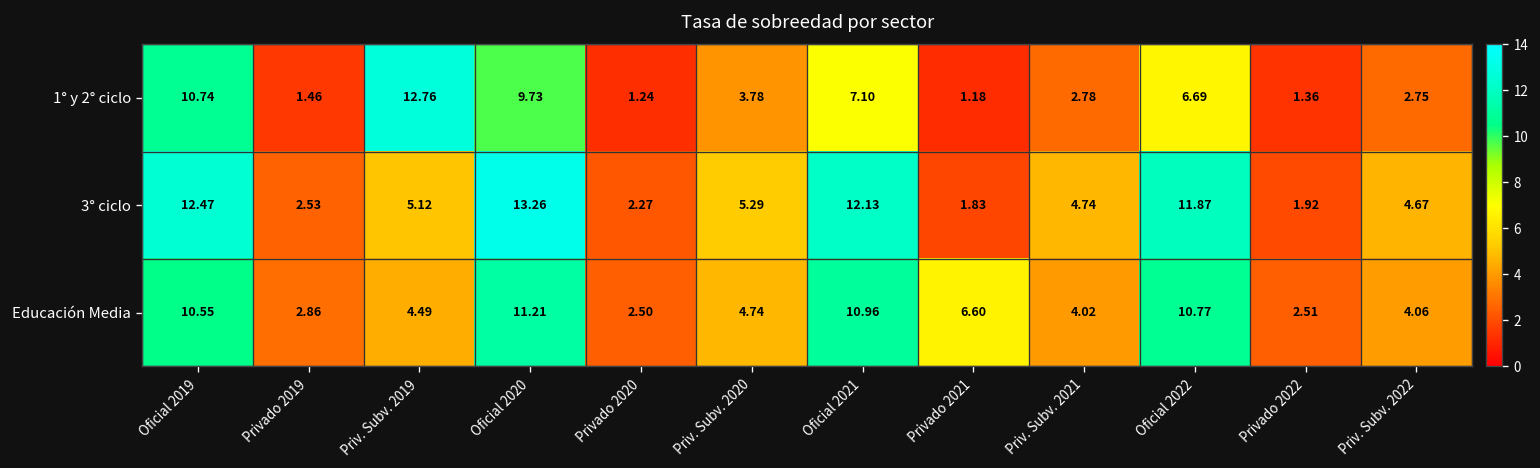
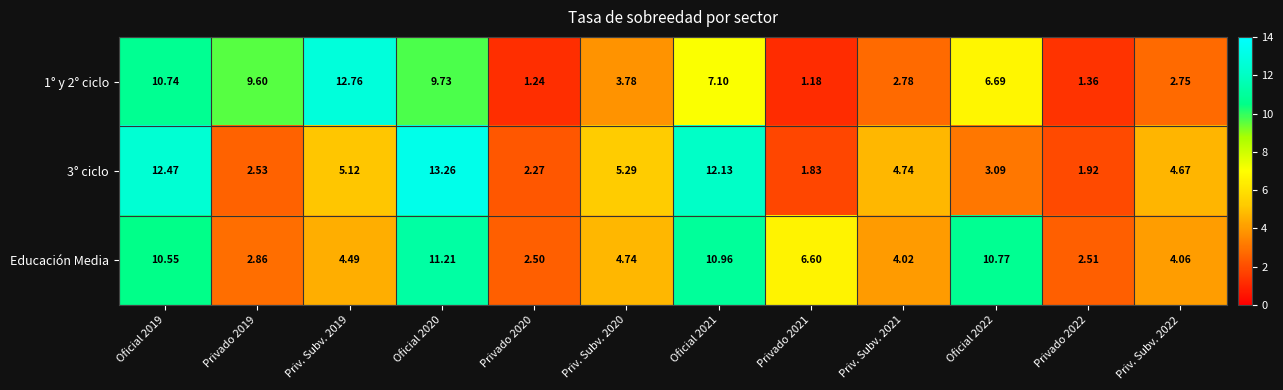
  {
    "1° y 2° ciclo": {
      "Oficial 2019": 10.74,
-     "Privado 2019": 1.46,
+     "Privado 2019": 9.60,
      "Priv. Subv. 2019": 12.76,
      "Oficial 2020": 9.73,
      "Privado 2020": 1.24,
      "Priv. Subv. 2020": 3.78,
      "Oficial 2021": 7.10,
      "Privado 2021": 1.18,
      "Priv. Subv. 2021": 2.78,
      "Oficial 2022": 6.69,
      "Privado 2022": 1.36,
      "Priv. Subv. 2022": 2.75
    },
    "3° ciclo": {
      "Oficial 2019": 12.47,
      "Privado 2019": 2.53,
      "Priv. Subv. 2019": 5.12,
      "Oficial 2020": 13.26,
      "Privado 2020": 2.27,
      "Priv. Subv. 2020": 5.29,
      "Oficial 2021": 12.13,
      "Privado 2021": 1.83,
      "Priv. Subv. 2021": 4.74,
-     "Oficial 2022": 11.87,
+     "Oficial 2022": 3.09,
      "Privado 2022": 1.92,
      "Priv. Subv. 2022": 4.67
    },
    "Educación Media": {
      "Oficial 2019": 10.55,
      "Privado 2019": 2.86,
      "Priv. Subv. 2019": 4.49,
      "Oficial 2020": 11.21,
      "Privado 2020": 2.50,
      "Priv. Subv. 2020": 4.74,
      "Oficial 2021": 10.96,
      "Privado 2021": 6.60,
      "Priv. Subv. 2021": 4.02,
      "Oficial 2022": 10.77,
      "Privado 2022": 2.51,
      "Priv. Subv. 2022": 4.06
    }
  }
